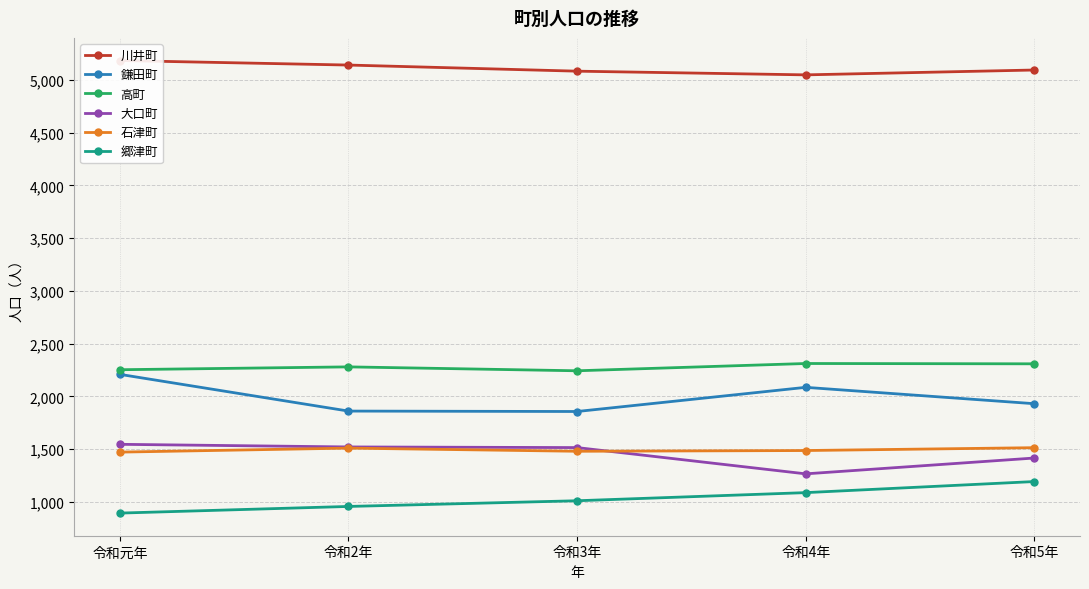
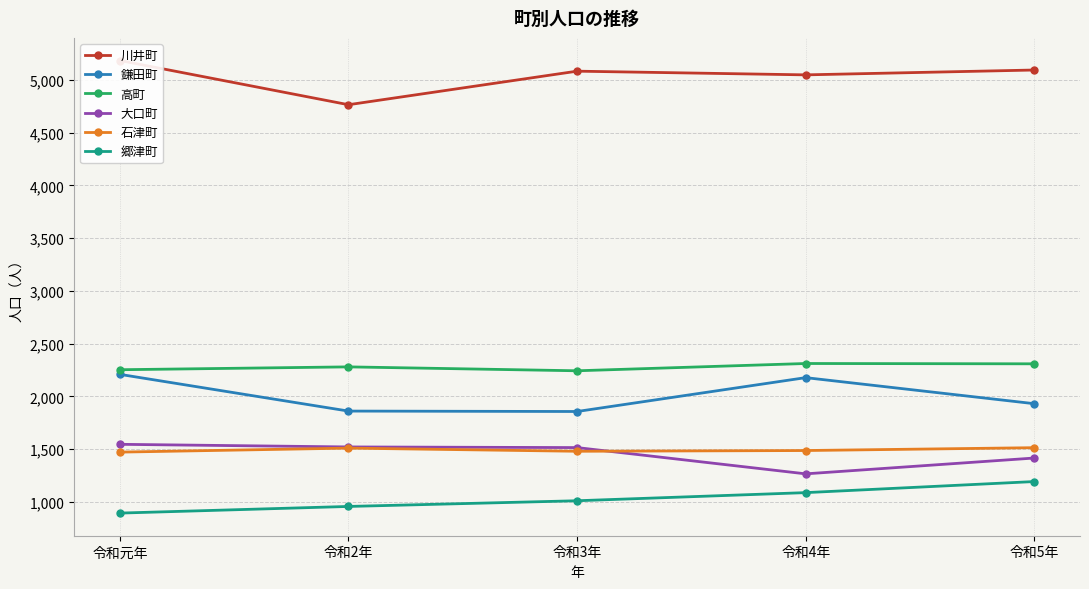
  {
    "川井町": {
-     "令和2年": "5,140",
+     "令和2年": "4,770",
      "令和3年": "5,080",
      "令和4年": "5,050",
      "令和5年": "5,090"
    },
    "鎌田町": {
      "令和元年": "2,210",
      "令和2年": "1,860",
      "令和3年": "1,860",
-     "令和4年": "2,090",
+     "令和4年": "2,180",
      "令和5年": "1,930"
    },
    "大口町": {
      "令和元年": "1,550",
      "令和3年": "1,520",
      "令和4年": "1,270",
      "令和5年": "1,420"
    },
    "石津町": {
      "令和元年": "1,470",
      "令和3年": "1,480",
      "令和4年": "1,490",
      "令和5年": "1,510"
    }
  }
